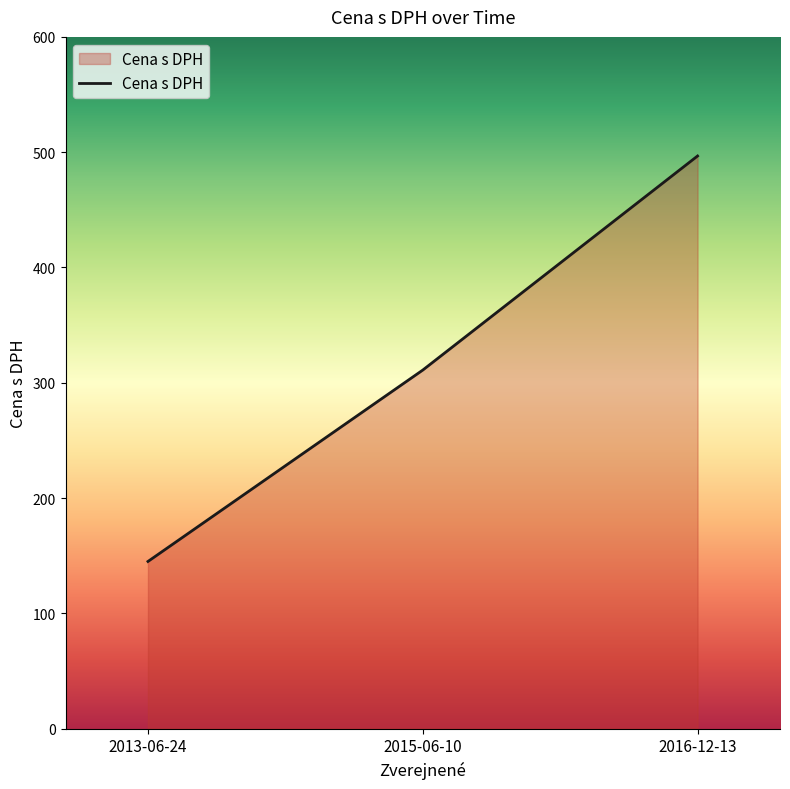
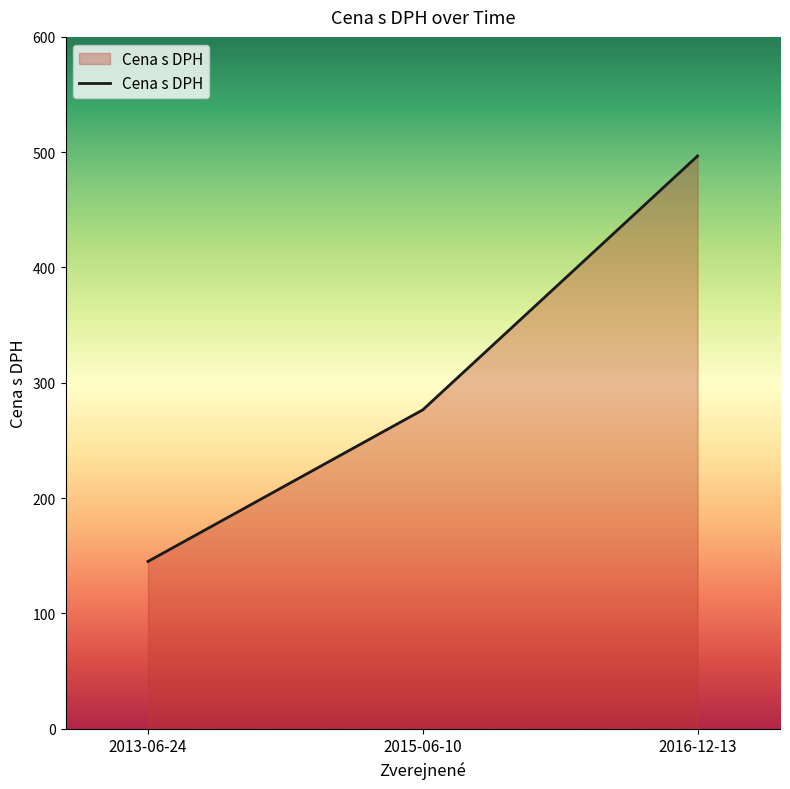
  {
    "2013-06-24": 145,
-   "2015-06-10": 311,
+   "2015-06-10": 277,
    "2016-12-13": 497
  }
